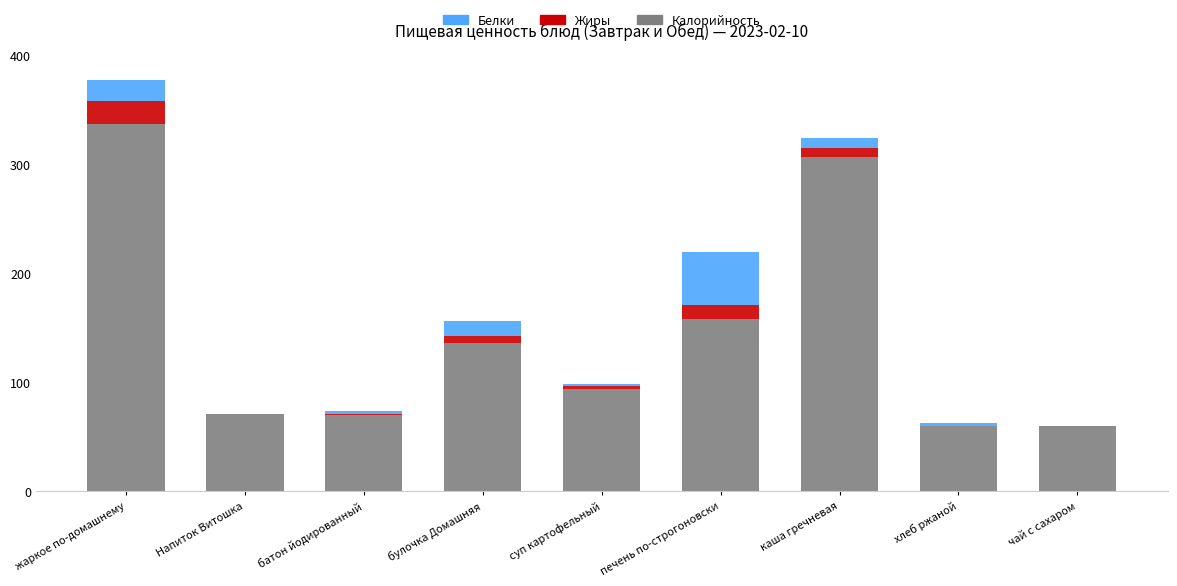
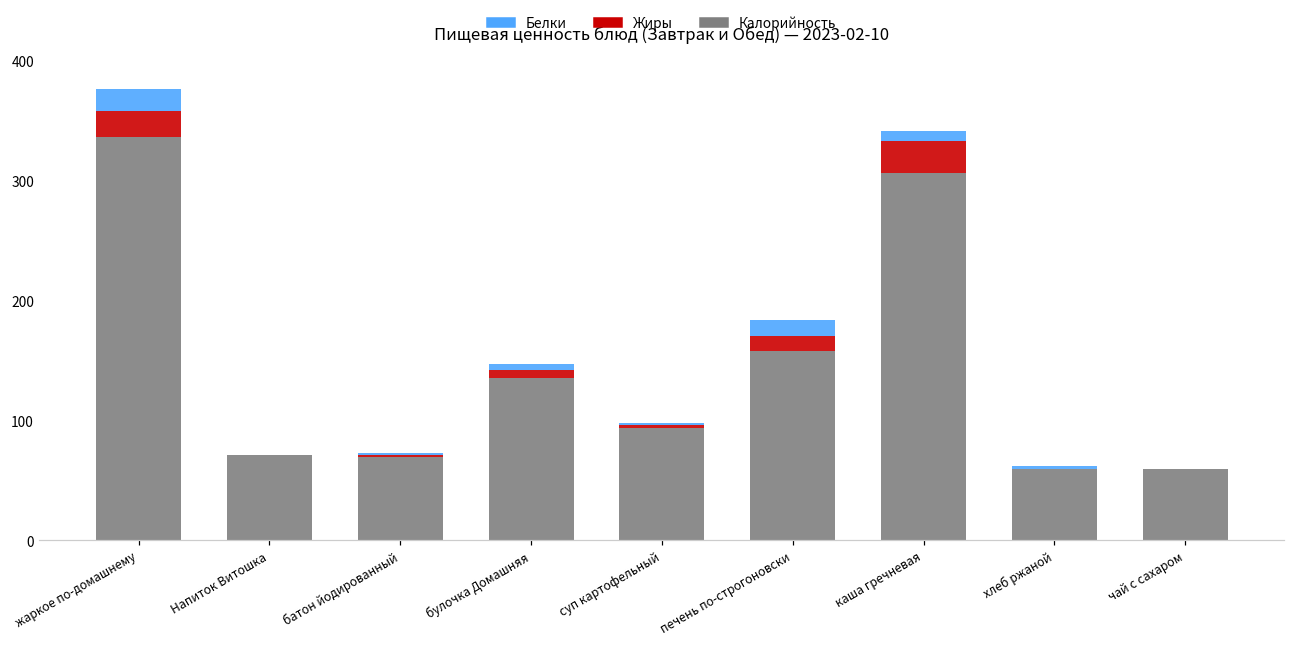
  {
    "Калорийность": {
      "жаркое по-домашнему": 337,
      "Напиток Витошка": 71,
      "батон йодированный": 70,
      "булочка Домашняя": 136,
      "суп картофельный": 94,
      "печень по-строгоновски": 158,
      "каша гречневая": 307,
      "хлеб ржаной": 60,
      "чай с сахаром": 60
    },
    "Жиры": {
      "жаркое по-домашнему": 21,
      "Напиток Витошка": 0,
      "булочка Домашняя": 6,
      "печень по-строгоновски": 13,
-     "каша гречневая": 8,
+     "каша гречневая": 26,
      "хлеб ржаной": 0,
      "чай с сахаром": 0
    },
    "Белки": {
      "жаркое по-домашнему": 19,
      "Напиток Витошка": 0,
-     "булочка Домашняя": 14,
-     "печень по-строгоновски": 48,
+     "булочка Домашняя": 5,
+     "печень по-строгоновски": 13,
      "каша гречневая": 9,
      "чай с сахаром": 0
    }
  }
